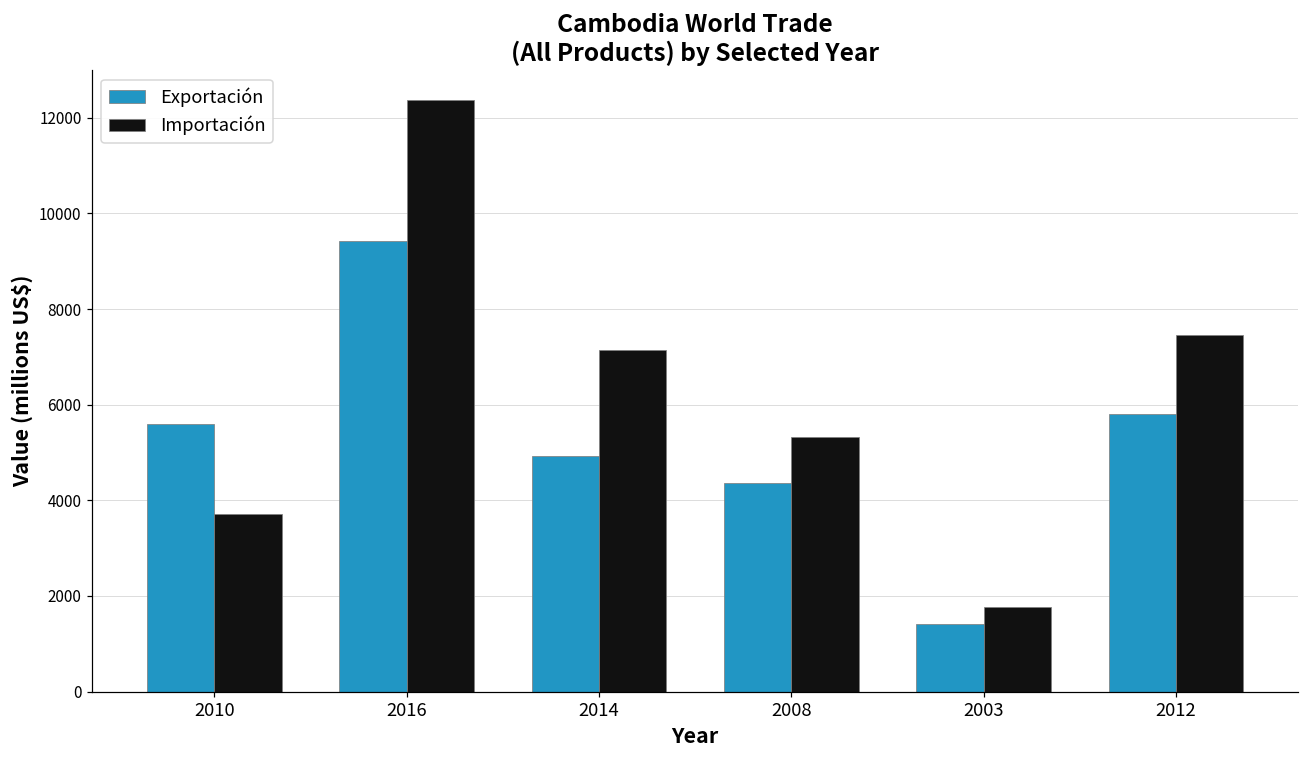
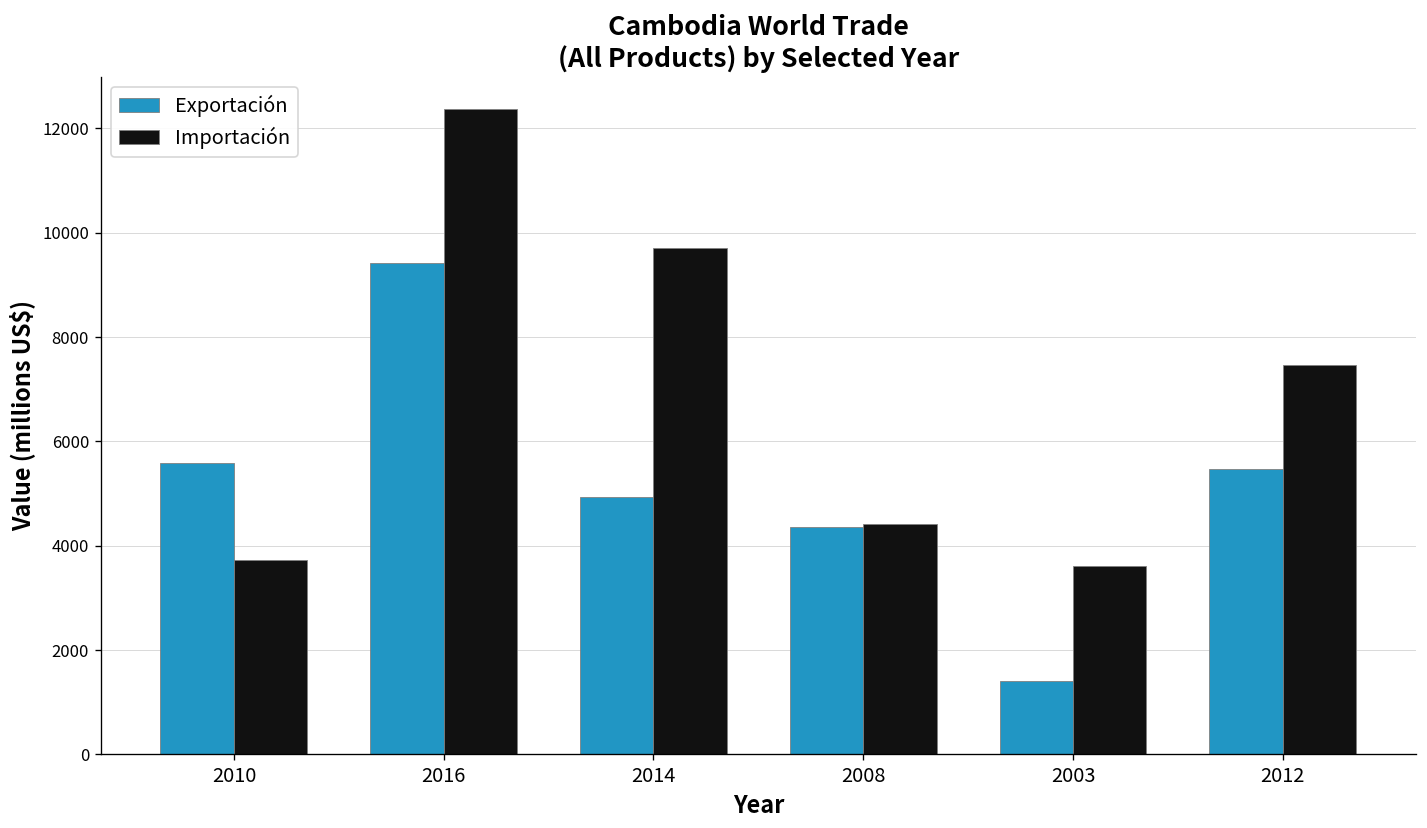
  {
    "Exportación": {
      "2010": 5600,
      "2016": 9400,
      "2014": 4900,
      "2008": 4400,
      "2003": 1400,
-     "2012": 5800
+     "2012": 5500
    },
    "Importación": {
      "2010": 3700,
      "2016": 12400,
-     "2014": 7100,
-     "2008": 5300,
-     "2003": 1800,
+     "2014": 9700,
+     "2008": 4400,
+     "2003": 3600,
      "2012": 7500
    }
  }
